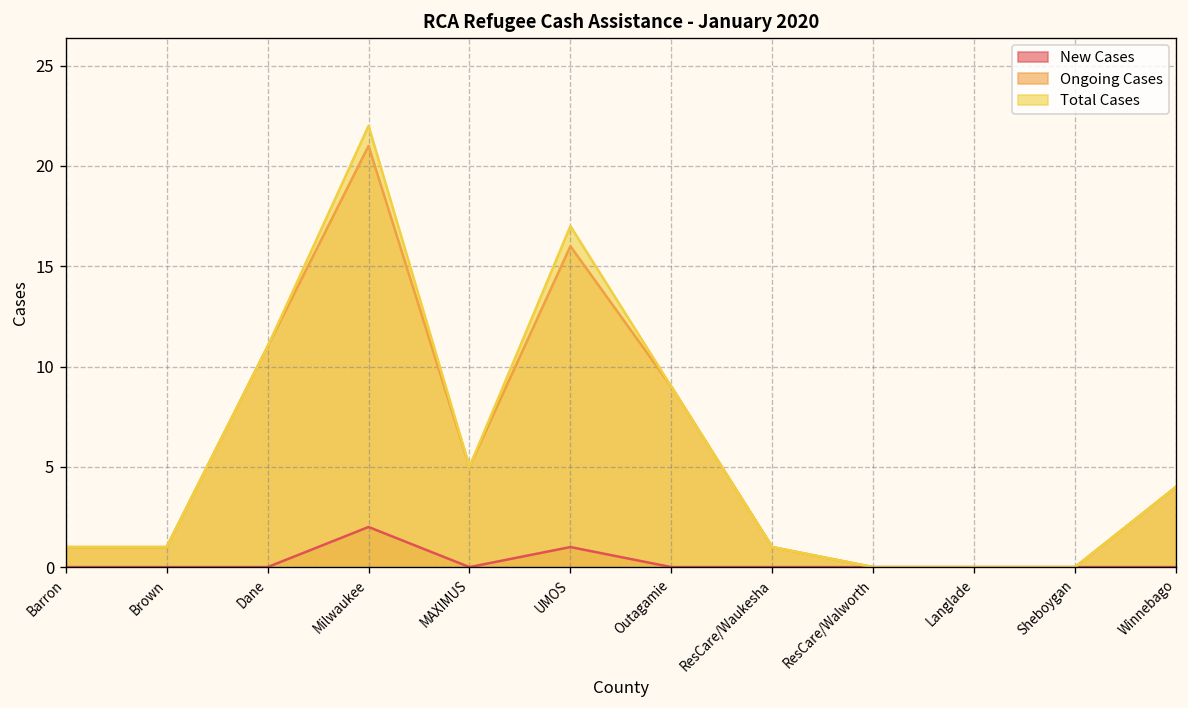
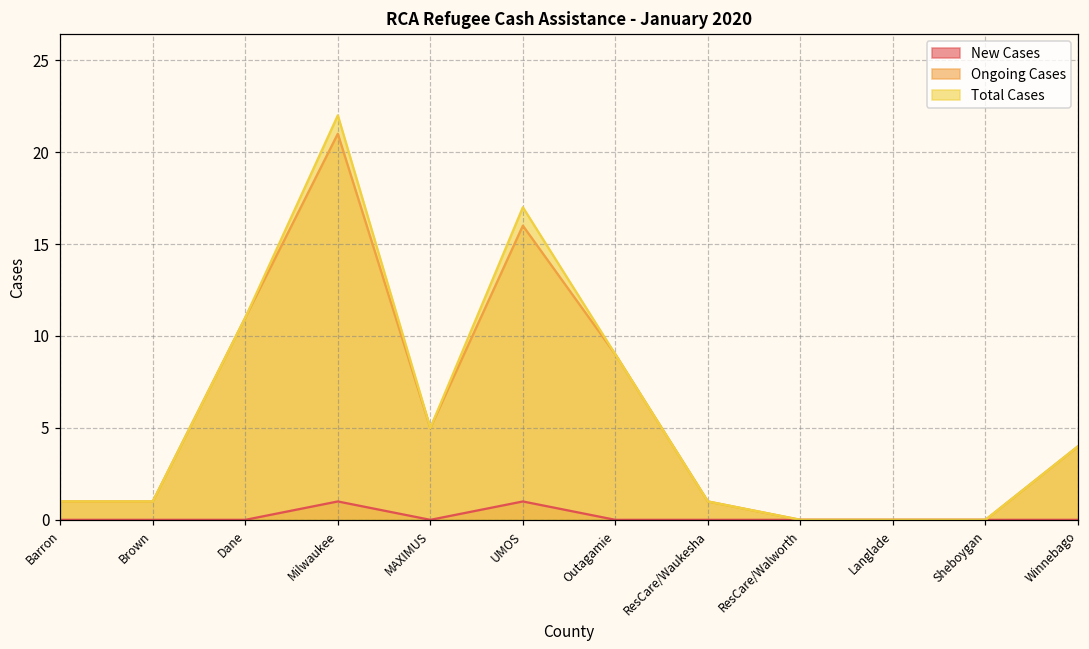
  {
    "New Cases": {
      "Barron": 0,
      "Brown": 0,
      "Dane": 0,
-     "Milwaukee": 2,
+     "Milwaukee": 1,
      "MAXIMUS": 0,
      "UMOS": 1,
      "Outagamie": 0,
      "ResCare/Waukesha": 0,
      "Winnebago": 0
    }
  }
